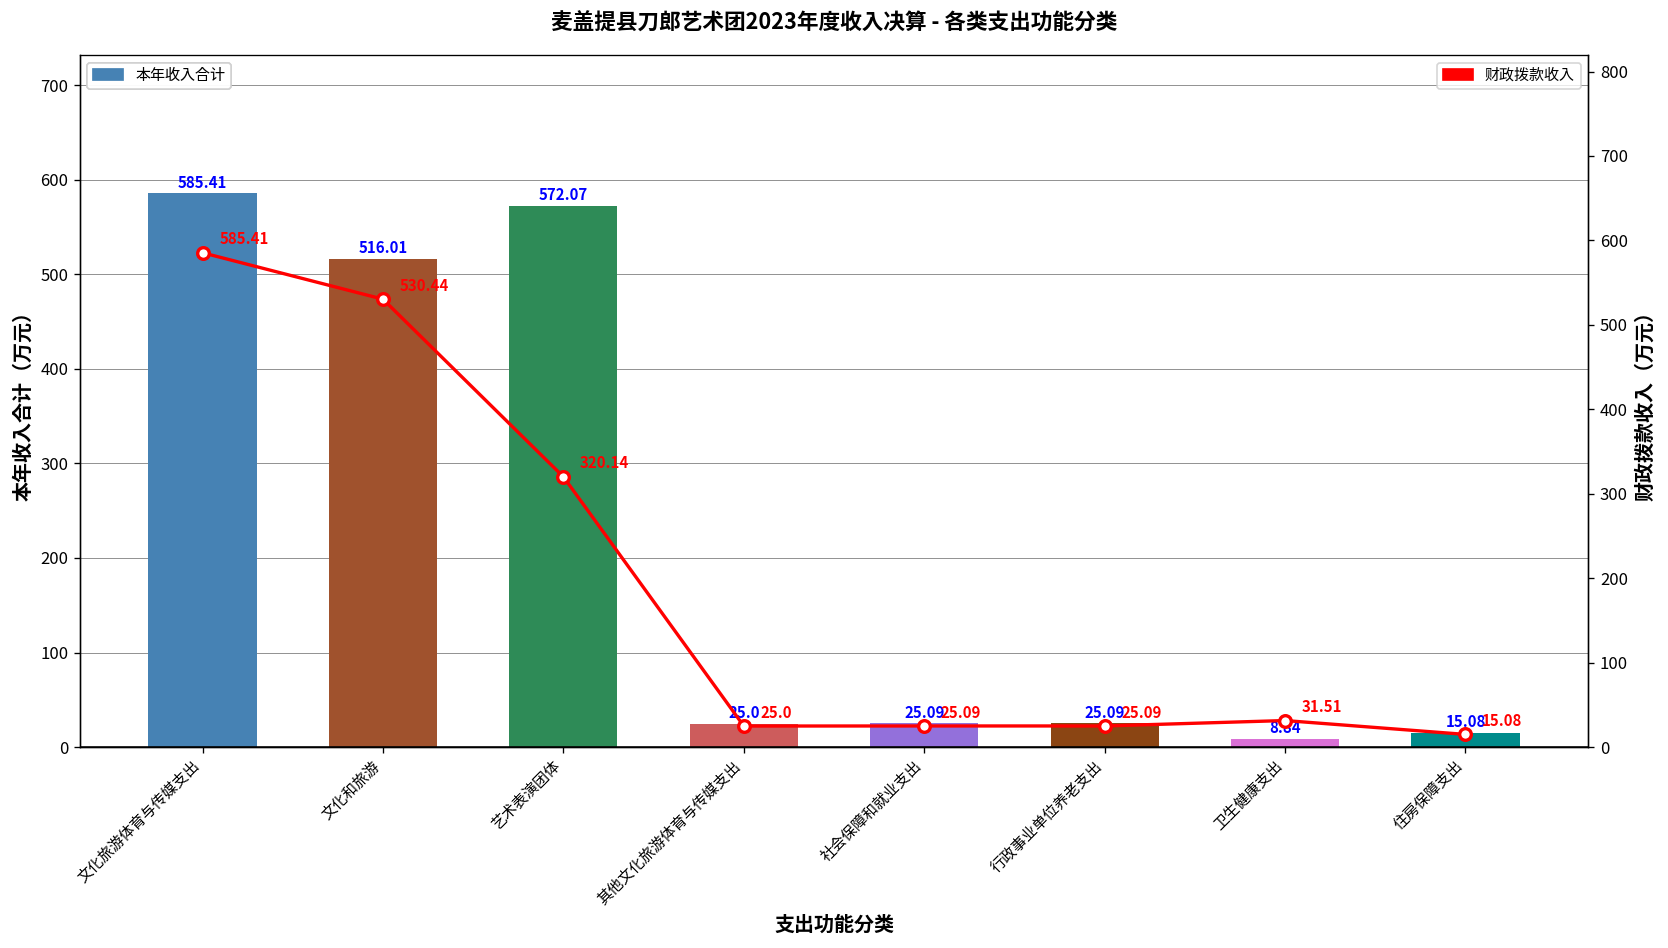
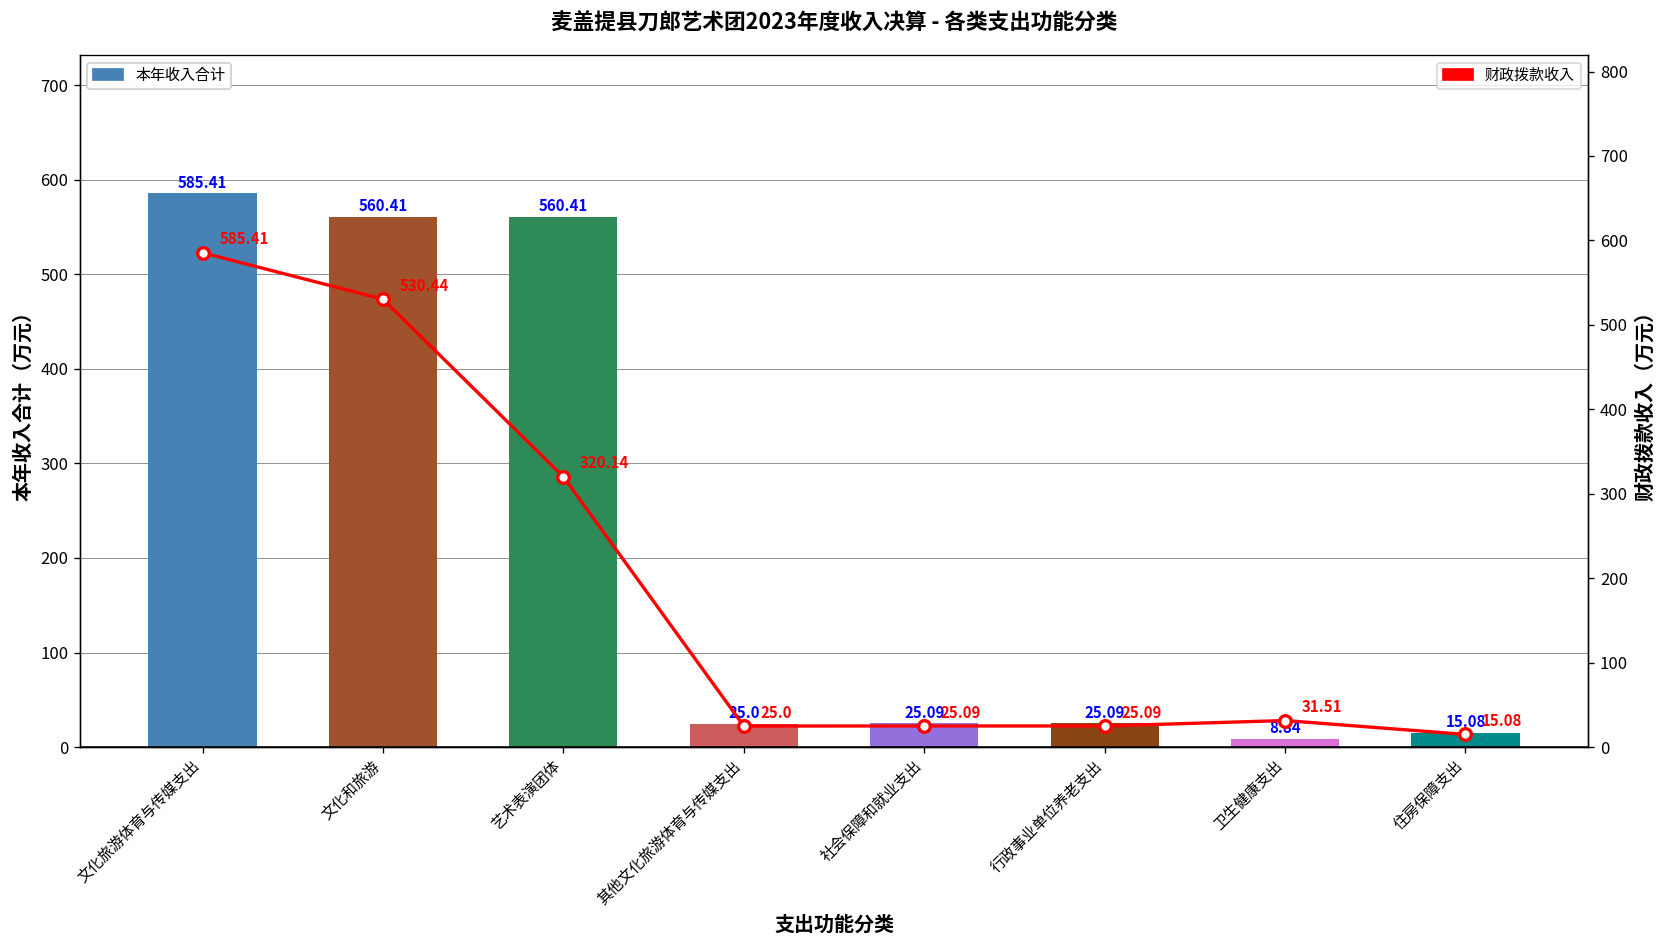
  {
    "本年收入合计": {
      "文化旅游体育与传媒支出": 585.41,
-     "文化和旅游": 516.01,
-     "艺术表演团体": 572.07,
+     "文化和旅游": 560.41,
+     "艺术表演团体": 560.41,
      "其他文化旅游体育与传媒支出": 25.0,
      "社会保障和就业支出": 25.09,
      "行政事业单位养老支出": 25.09,
      "住房保障支出": 15.08
    },
    "财政拨款收入": {
      "文化和旅游": 530.44,
      "艺术表演团体": 320.14,
      "其他文化旅游体育与传媒支出": 25.0,
      "社会保障和就业支出": 25.09,
      "行政事业单位养老支出": 25.09,
      "卫生健康支出": 31.51,
      "住房保障支出": 15.08
    }
  }
